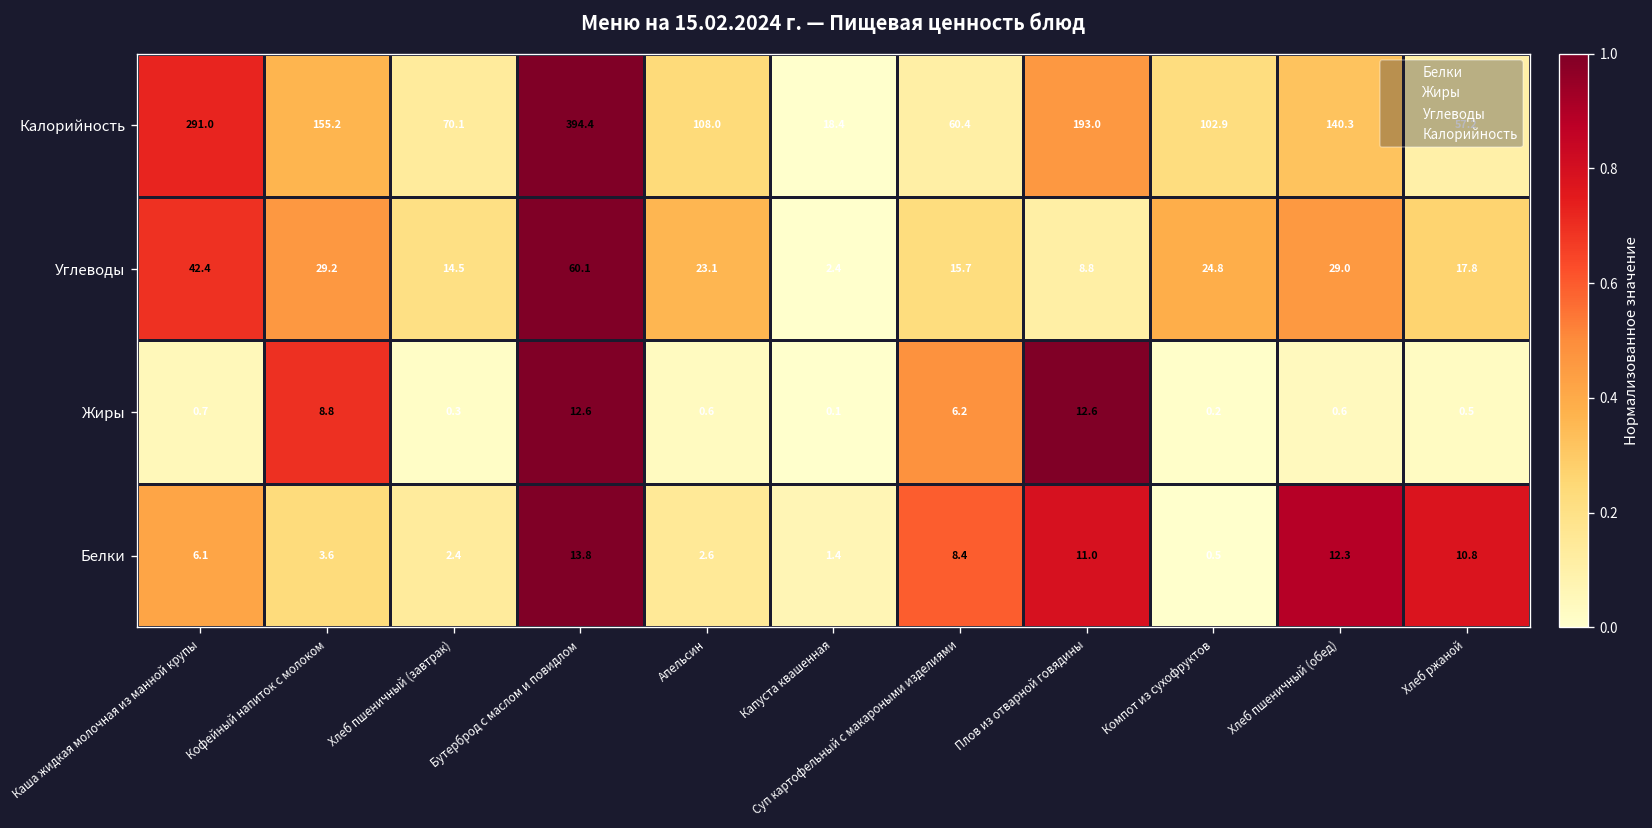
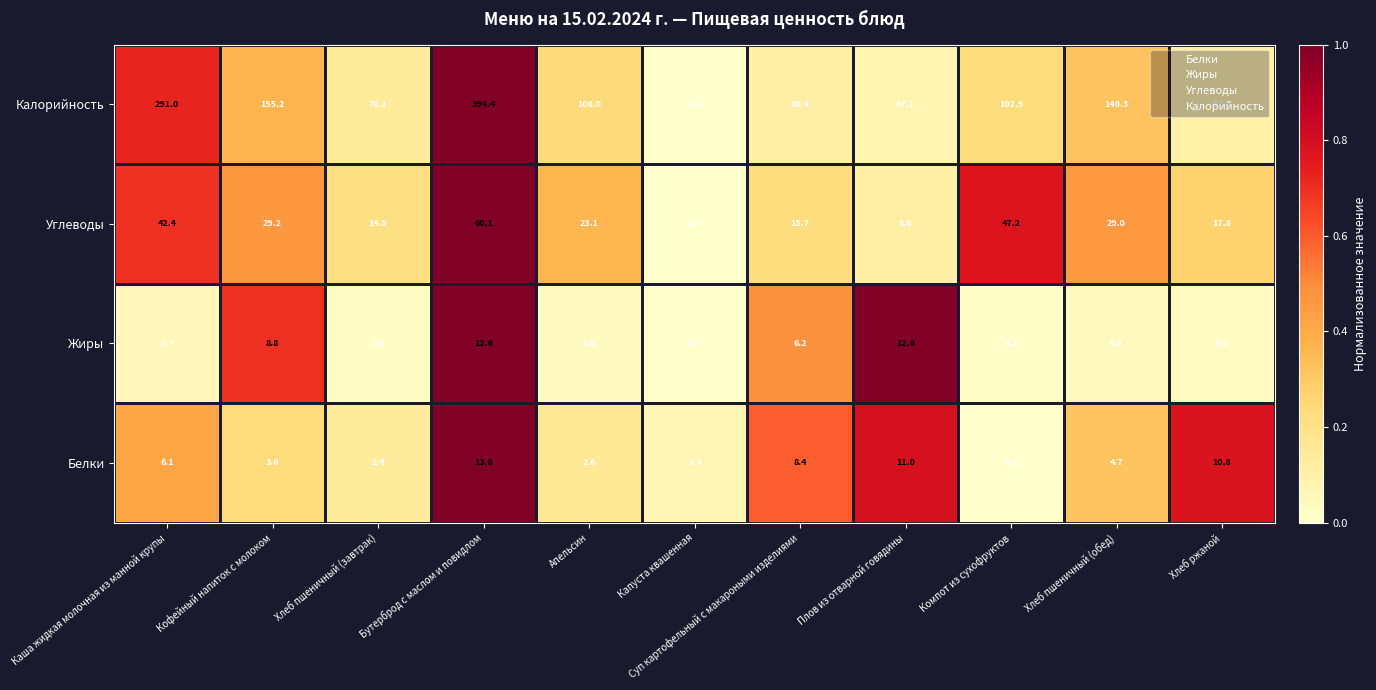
  {
    "Калорийность": {
      "Каша жидкая молочная из манной крупы": 291.0,
      "Кофейный напиток с молоком": 155.2,
      "Хлеб пшеничный (завтрак)": 70.1,
      "Бутерброд с маслом и повидлом": 394.4,
      "Апельсин": 108.0,
      "Капуста квашенная": 18.4,
      "Суп картофельный с макароными изделиями": 60.4,
-     "Плов из отварной говядины": 193.0,
+     "Плов из отварной говядины": 47.1,
      "Компот из сухофруктов": 102.9,
      "Хлеб пшеничный (обед)": 140.3
    },
    "Углеводы": {
      "Каша жидкая молочная из манной крупы": 42.4,
      "Кофейный напиток с молоком": 29.2,
      "Хлеб пшеничный (завтрак)": 14.5,
      "Бутерброд с маслом и повидлом": 60.1,
      "Апельсин": 23.1,
      "Капуста квашенная": 2.4,
      "Суп картофельный с макароными изделиями": 15.7,
      "Плов из отварной говядины": 8.8,
-     "Компот из сухофруктов": 24.8,
+     "Компот из сухофруктов": 47.2,
      "Хлеб пшеничный (обед)": 29.0,
      "Хлеб ржаной": 17.8
    },
    "Жиры": {
      "Каша жидкая молочная из манной крупы": 0.7,
      "Кофейный напиток с молоком": 8.8,
      "Хлеб пшеничный (завтрак)": 0.3,
      "Бутерброд с маслом и повидлом": 12.6,
      "Апельсин": 0.6,
      "Капуста квашенная": 0.1,
      "Суп картофельный с макароными изделиями": 6.2,
      "Плов из отварной говядины": 12.6,
      "Компот из сухофруктов": 0.2,
      "Хлеб пшеничный (обед)": 0.6,
      "Хлеб ржаной": 0.5
    },
    "Белки": {
      "Каша жидкая молочная из манной крупы": 6.1,
      "Кофейный напиток с молоком": 3.6,
      "Хлеб пшеничный (завтрак)": 2.4,
      "Бутерброд с маслом и повидлом": 13.8,
      "Апельсин": 2.6,
      "Капуста квашенная": 1.4,
      "Суп картофельный с макароными изделиями": 8.4,
      "Плов из отварной говядины": 11.0,
      "Компот из сухофруктов": 0.5,
-     "Хлеб пшеничный (обед)": 12.3,
+     "Хлеб пшеничный (обед)": 4.7,
      "Хлеб ржаной": 10.8
    }
  }
